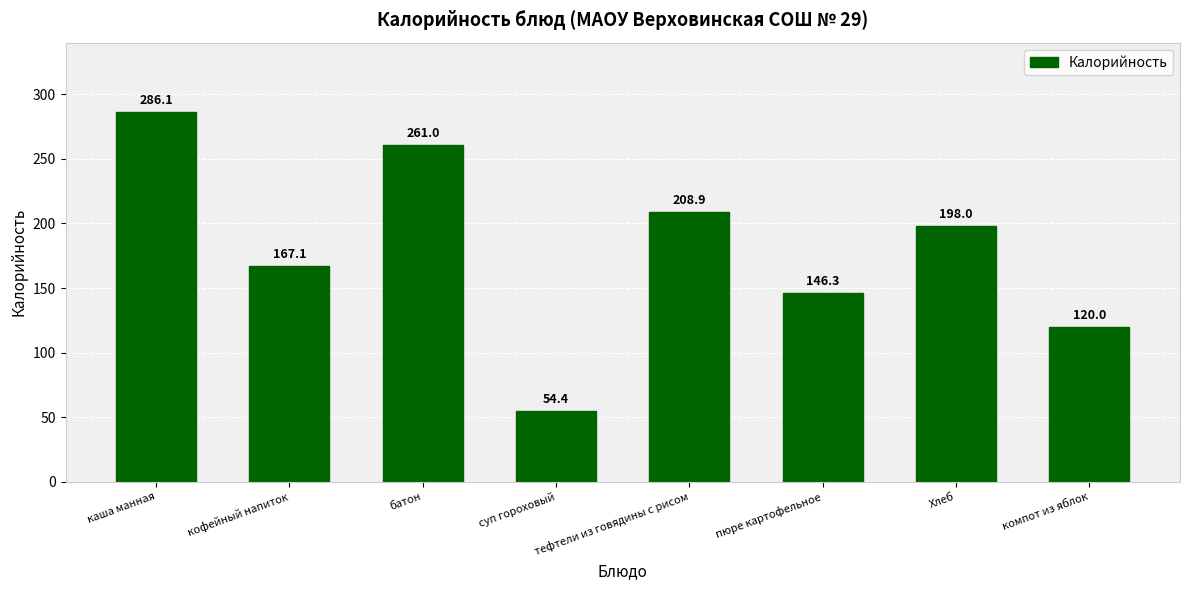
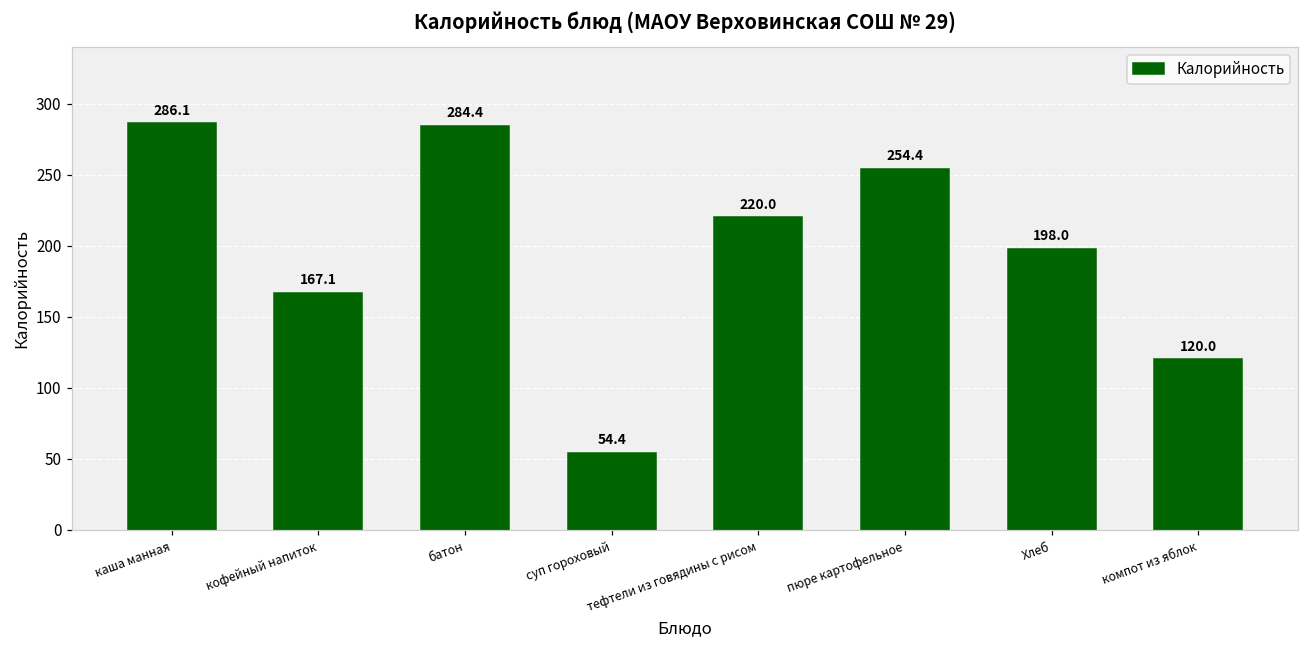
  {
    "каша манная": 286.1,
    "кофейный напиток": 167.1,
-   "батон": 261.0,
+   "батон": 284.4,
    "суп гороховый": 54.4,
-   "тефтели из говядины с рисом": 208.9,
-   "пюре картофельное": 146.3,
+   "тефтели из говядины с рисом": 220.0,
+   "пюре картофельное": 254.4,
    "Хлеб": 198.0,
    "компот из яблок": 120.0
  }
